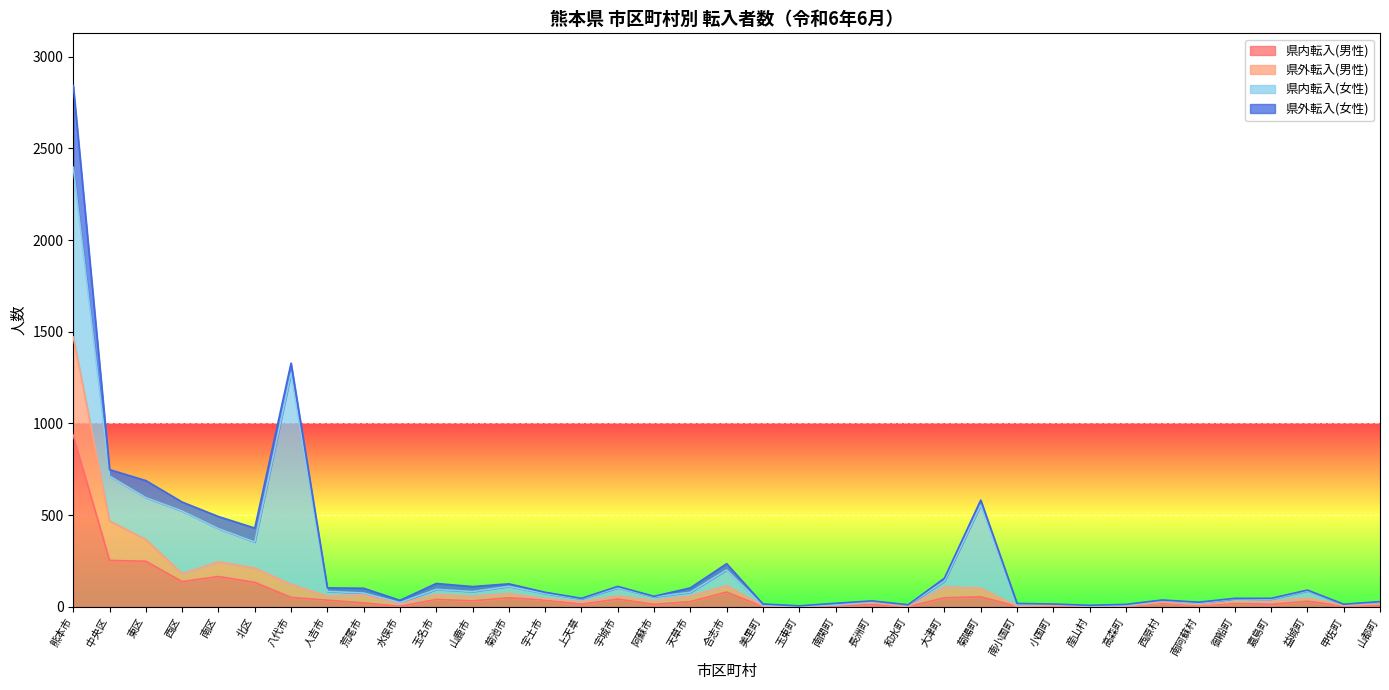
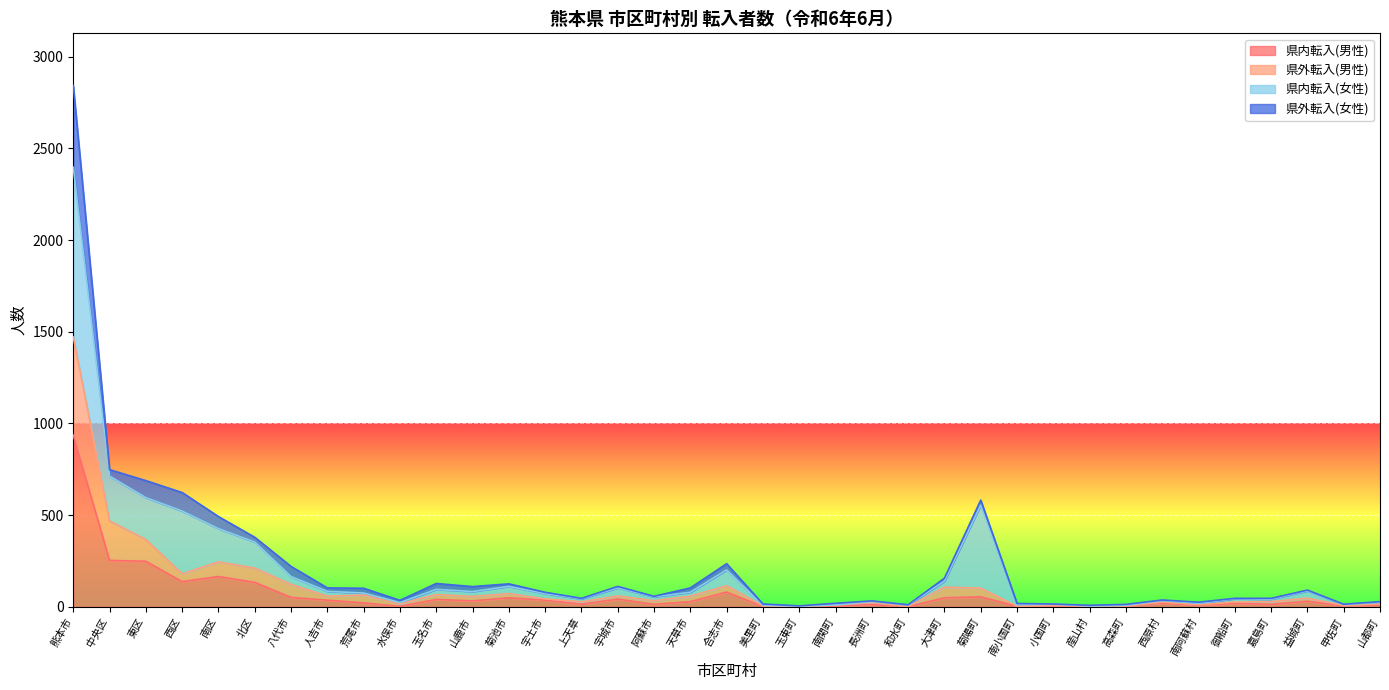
  {
    "県内転入(女性)": {
      "熊本市": 930,
      "中央区": 250,
      "東区": 230,
      "西区": 340,
      "南区": 180,
      "北区": 140,
-     "八代市": 1150,
+     "八代市": 40,
      "人吉市": 30,
      "玉名市": 30,
      "山鹿市": 30,
      "天草市": 20,
      "合志市": 90,
      "大津町": 30,
      "菊陽町": 450
    },
    "県外転入(女性)": {
      "熊本市": 450,
      "中央区": 40,
      "東区": 90,
-     "西区": 50,
+     "西区": 100,
      "南区": 70,
-     "北区": 80,
+     "北区": 30,
      "八代市": 60,
      "人吉市": 20,
      "荒尾市": 30,
      "玉名市": 30,
      "山鹿市": 30,
      "天草市": 20,
      "合志市": 30,
      "大津町": 20,
      "菊陽町": 30
    }
  }
